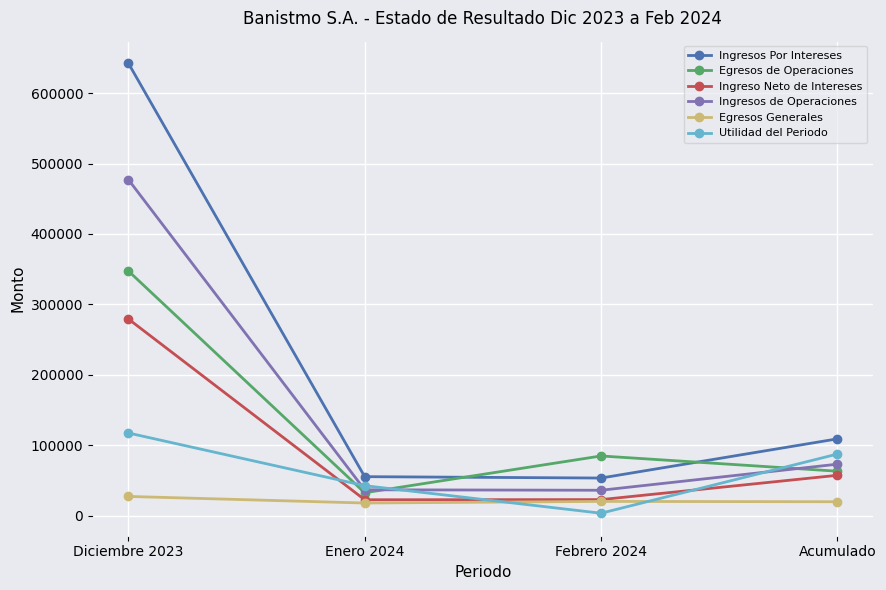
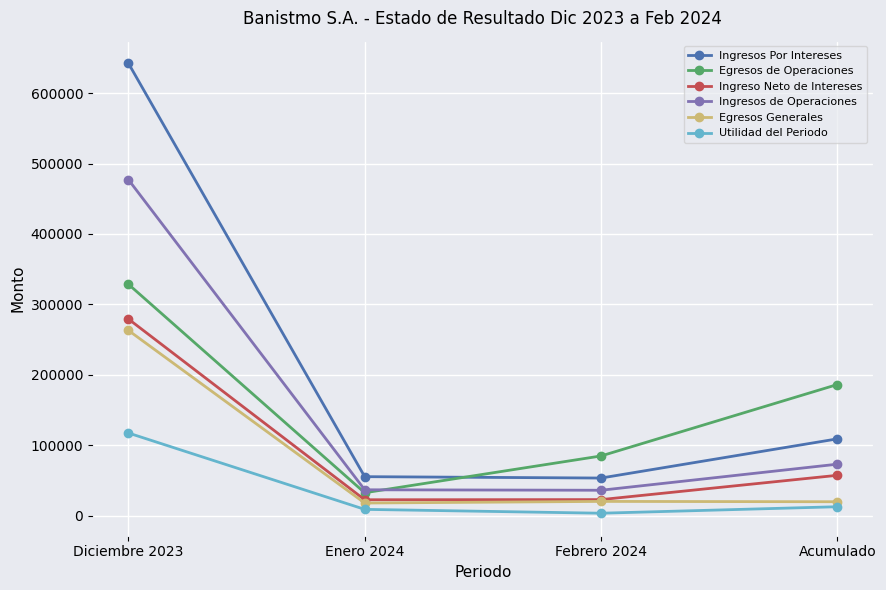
  {
    "Egresos de Operaciones": {
-     "Diciembre 2023": 350000,
+     "Diciembre 2023": 330000,
      "Enero 2024": 30000,
      "Febrero 2024": 80000,
-     "Acumulado": 60000
+     "Acumulado": 190000
    },
    "Ingreso Neto de Intereses": {
      "Diciembre 2023": 280000,
      "Enero 2024": 20000,
      "Acumulado": 60000
    },
    "Egresos Generales": {
-     "Diciembre 2023": 30000,
+     "Diciembre 2023": 260000,
      "Enero 2024": 20000,
      "Acumulado": 20000
    },
    "Utilidad del Periodo": {
      "Diciembre 2023": 120000,
-     "Enero 2024": 40000,
+     "Enero 2024": 10000,
      "Febrero 2024": 0,
-     "Acumulado": 90000
+     "Acumulado": 10000
    }
  }
